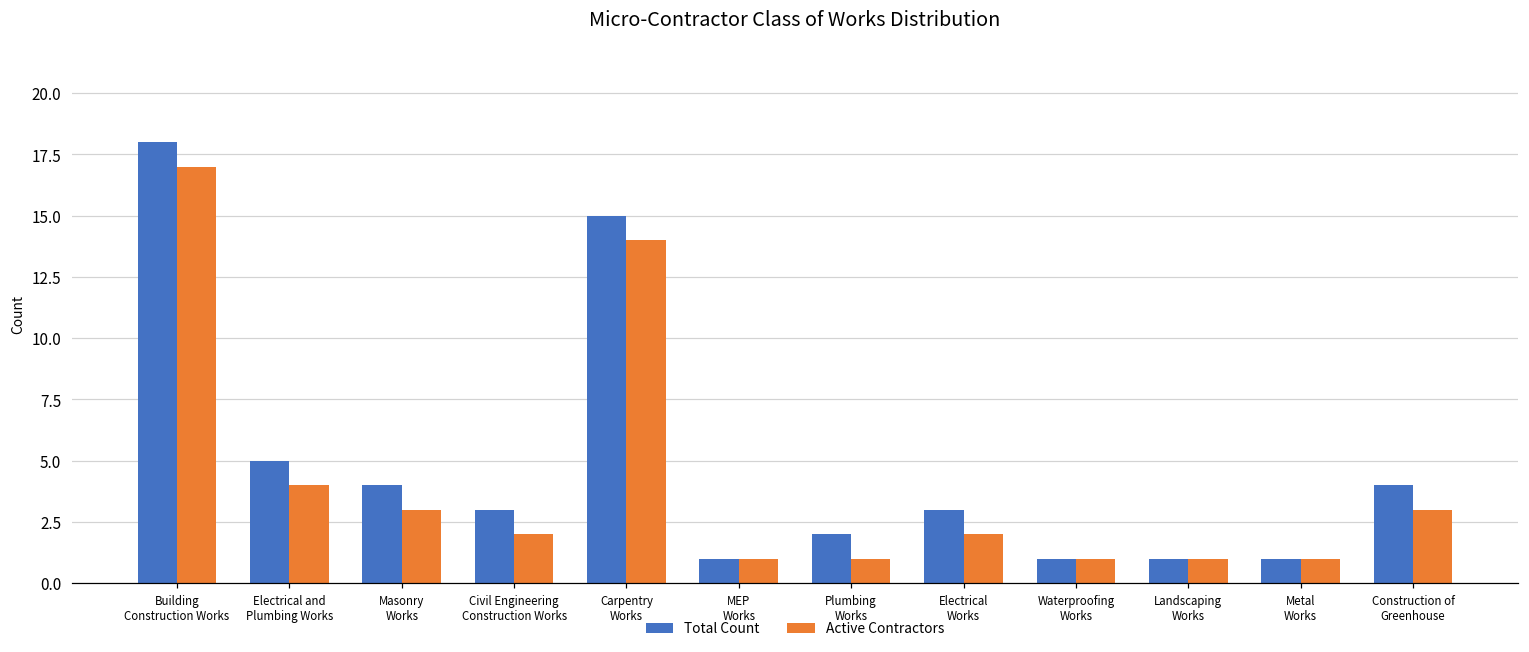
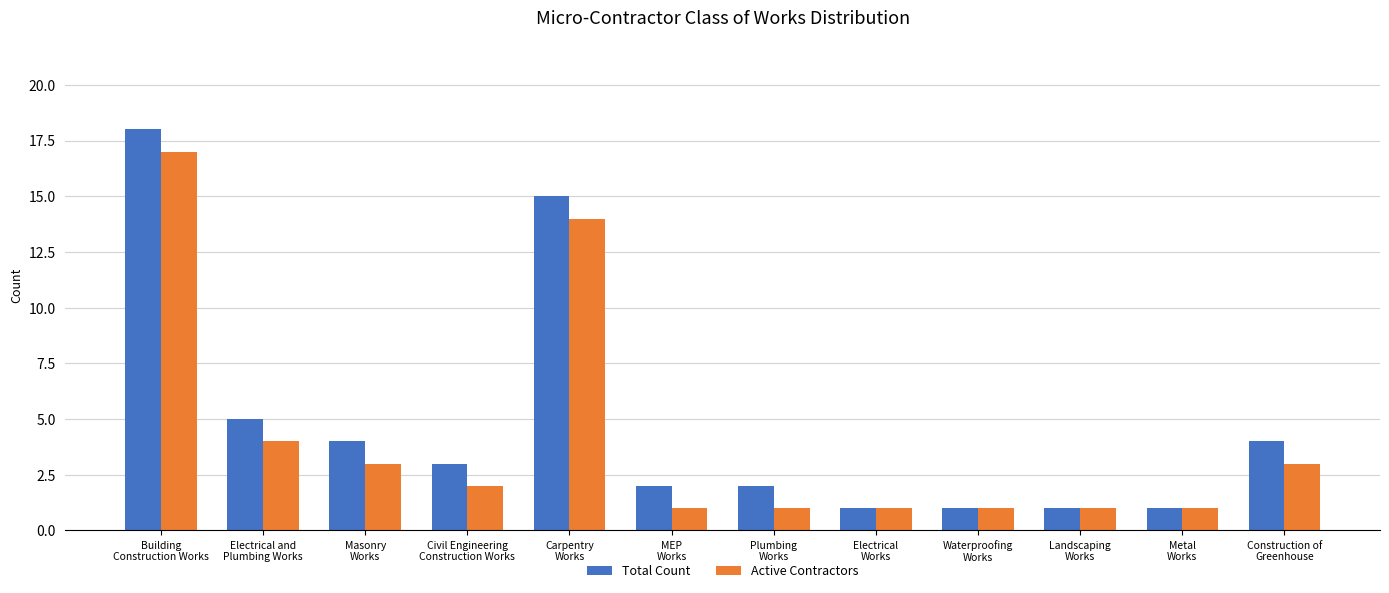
  {
    "Total Count": {
      "Building Construction Works": 18,
      "Electrical and Plumbing Works": 5,
      "Masonry Works": 4,
      "Civil Engineering Construction Works": 3,
      "Carpentry Works": 15,
-     "MEP Works": 1,
+     "MEP Works": 2,
      "Plumbing Works": 2,
-     "Electrical Works": 3,
+     "Electrical Works": 1,
      "Waterproofing Works": 1,
      "Landscaping Works": 1,
      "Metal Works": 1,
      "Construction of Greenhouse": 4
    },
    "Active Contractors": {
      "Building Construction Works": 17,
      "Electrical and Plumbing Works": 4,
      "Masonry Works": 3,
      "Civil Engineering Construction Works": 2,
      "Carpentry Works": 14,
      "MEP Works": 1,
      "Plumbing Works": 1,
-     "Electrical Works": 2,
+     "Electrical Works": 1,
      "Waterproofing Works": 1,
      "Landscaping Works": 1,
      "Metal Works": 1,
      "Construction of Greenhouse": 3
    }
  }
